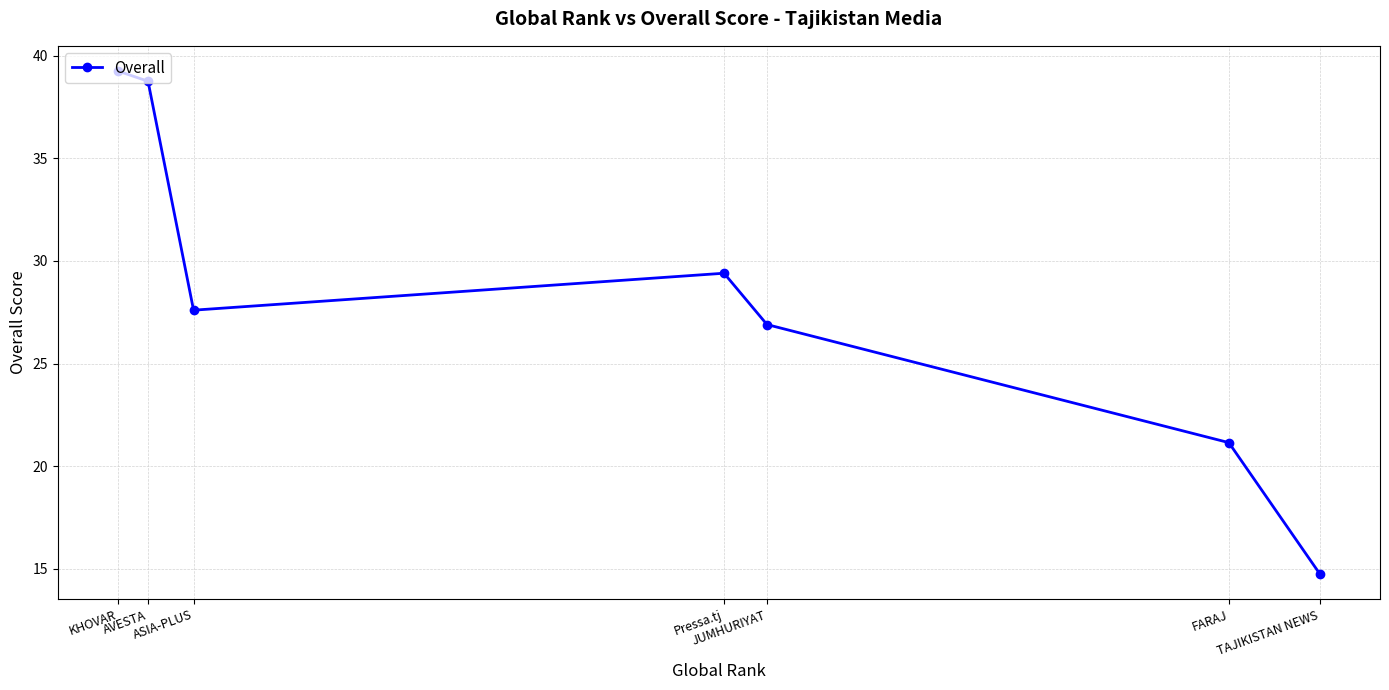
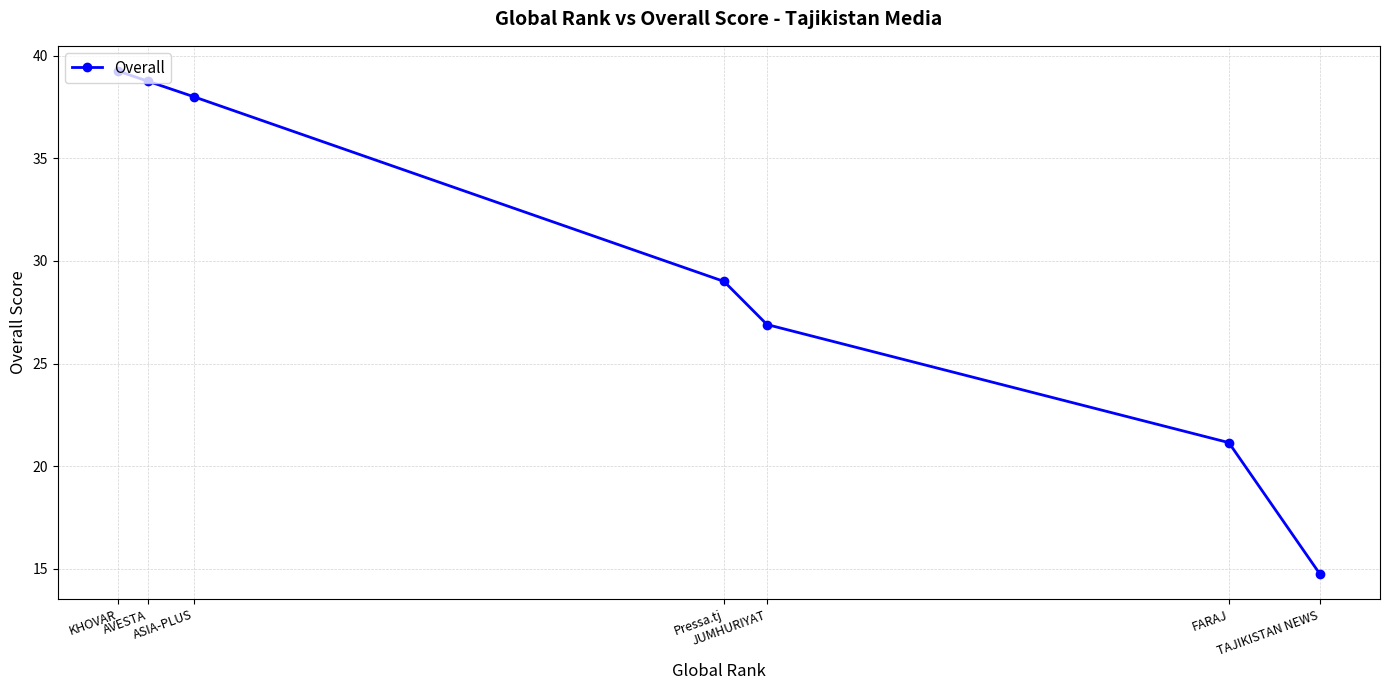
  {
-   "ASIA-PLUS": 27.6,
-   "Pressa.tj": 29.4,
+   "ASIA-PLUS": 38.0,
+   "Pressa.tj": 29.0,
    "JUMHURIYAT": 26.9,
    "FARAJ": 21.2,
    "TAJIKISTAN NEWS": 14.8
  }
